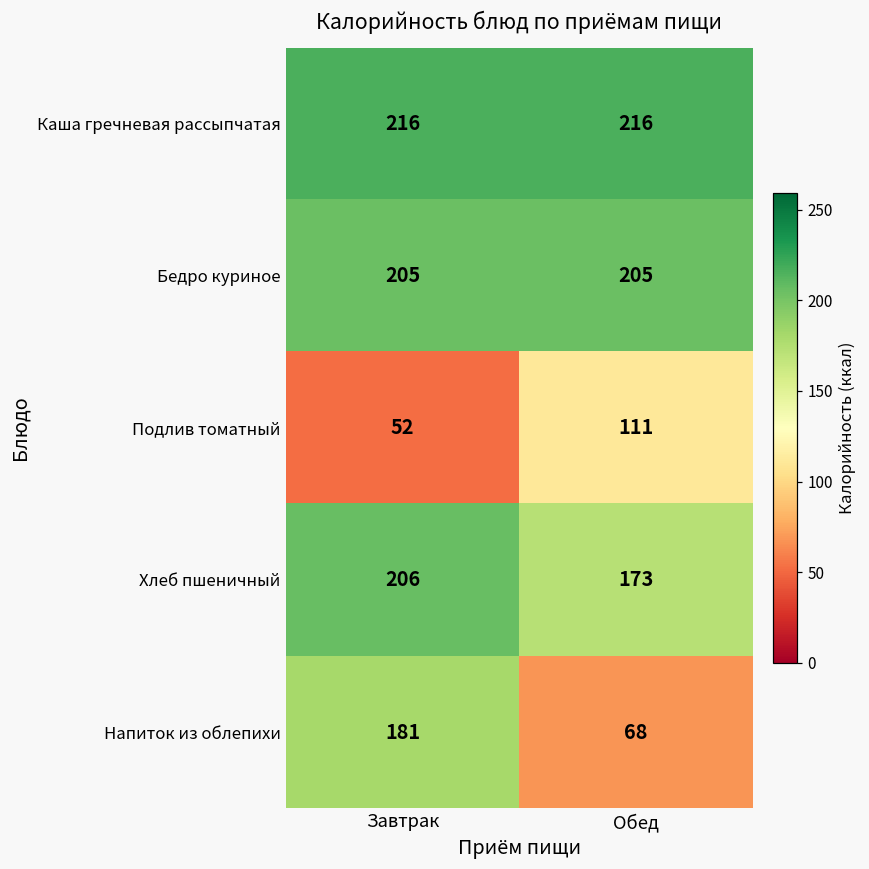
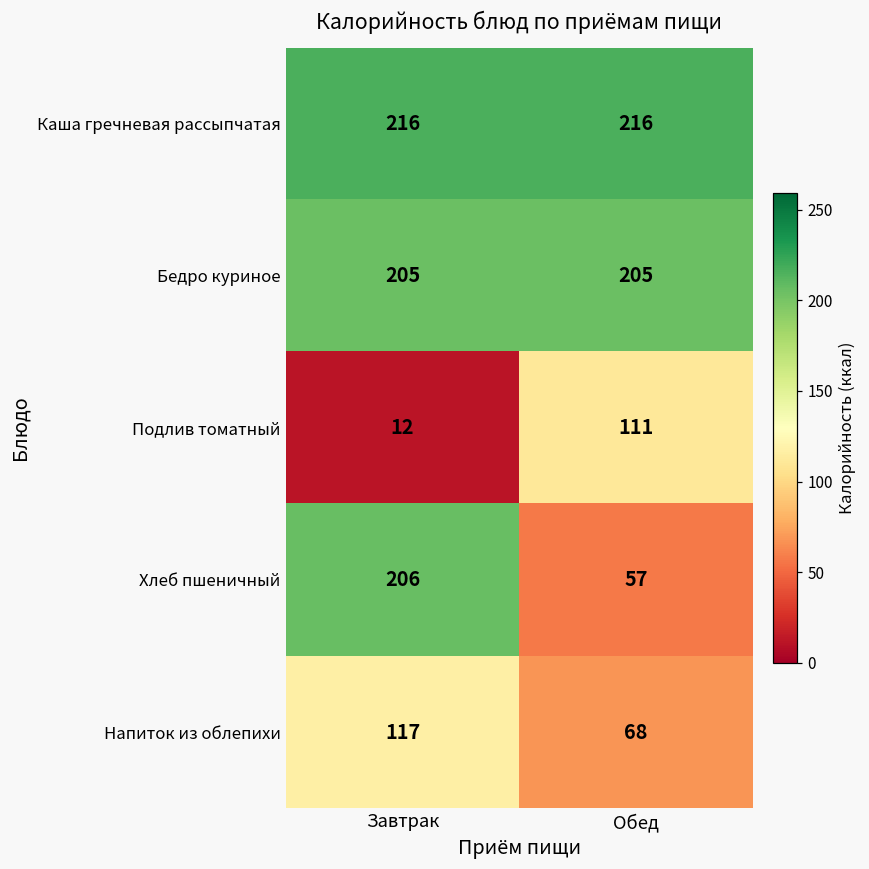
  {
    "Каша гречневая рассыпчатая": {
      "Завтрак": 216,
      "Обед": 216
    },
    "Бедро куриное": {
      "Завтрак": 205,
      "Обед": 205
    },
    "Подлив томатный": {
-     "Завтрак": 52,
+     "Завтрак": 12,
      "Обед": 111
    },
    "Хлеб пшеничный": {
      "Завтрак": 206,
-     "Обед": 173
+     "Обед": 57
    },
    "Напиток из облепихи": {
-     "Завтрак": 181,
+     "Завтрак": 117,
      "Обед": 68
    }
  }
